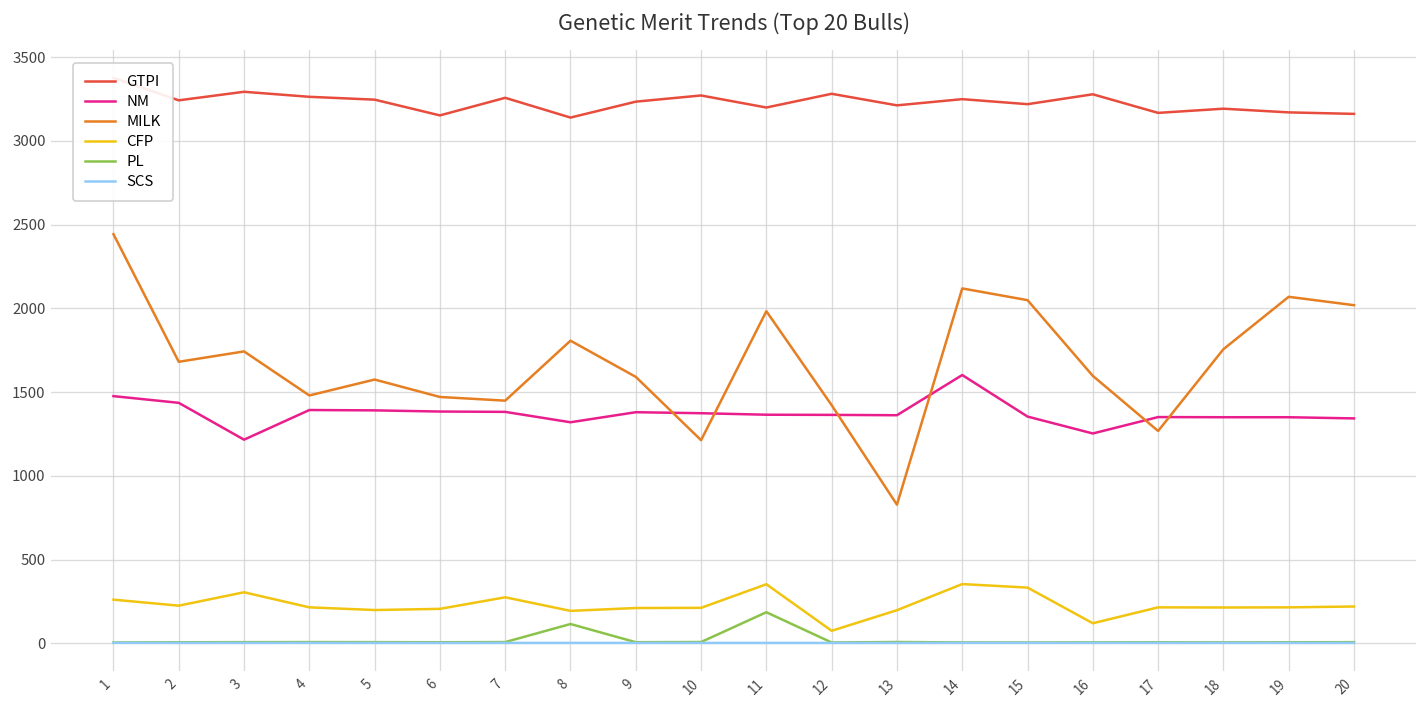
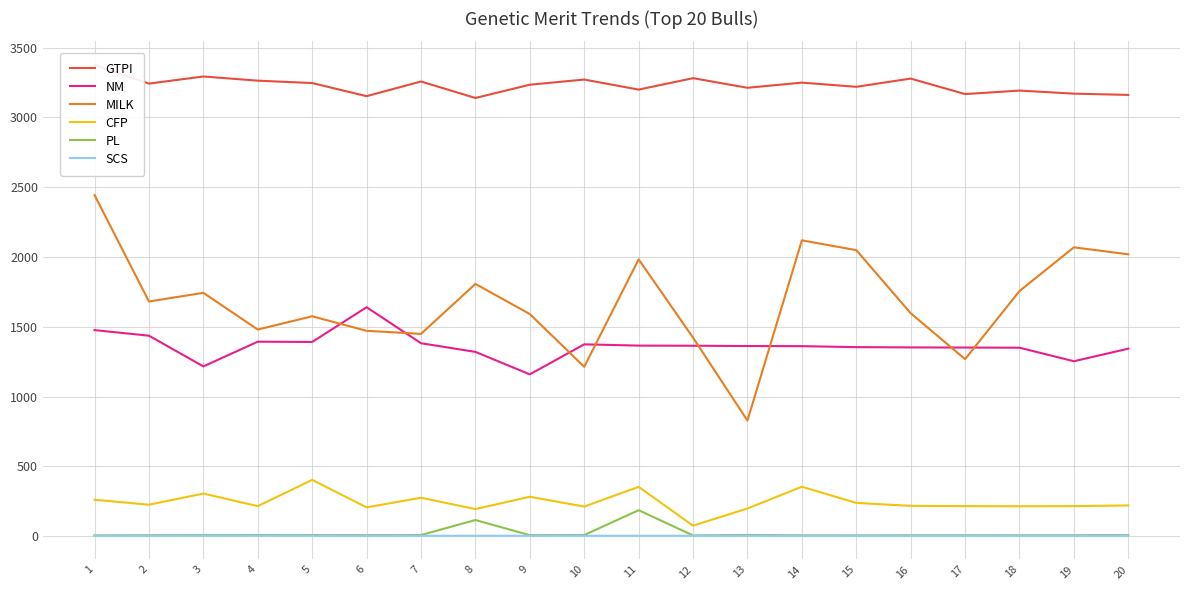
  {
    "NM": {
      "1": 1480,
      "2": 1440,
      "3": 1220,
      "4": 1390,
      "5": 1390,
-     "6": 1380,
+     "6": 1640,
      "7": 1380,
      "8": 1320,
-     "9": 1380,
+     "9": 1160,
      "10": 1370,
      "11": 1370,
      "12": 1360,
      "13": 1360,
-     "14": 1600,
+     "14": 1360,
      "15": 1350,
-     "16": 1250,
+     "16": 1350,
      "17": 1350,
      "18": 1350,
-     "19": 1350,
+     "19": 1250,
      "20": 1340
    },
    "CFP": {
      "1": 260,
      "2": 230,
      "3": 310,
      "4": 220,
-     "5": 200,
+     "5": 400,
      "6": 210,
      "7": 280,
      "8": 190,
-     "9": 210,
+     "9": 280,
      "10": 210,
      "11": 350,
      "12": 80,
      "13": 200,
      "14": 350,
-     "15": 330,
-     "16": 120,
+     "15": 240,
+     "16": 220,
      "17": 220,
      "18": 210,
      "19": 220,
      "20": 220
    },
    "PL": {
      "8": 120,
      "11": 190
    },
    "SCS": {
      "8": 0,
      "11": 0
    }
  }
